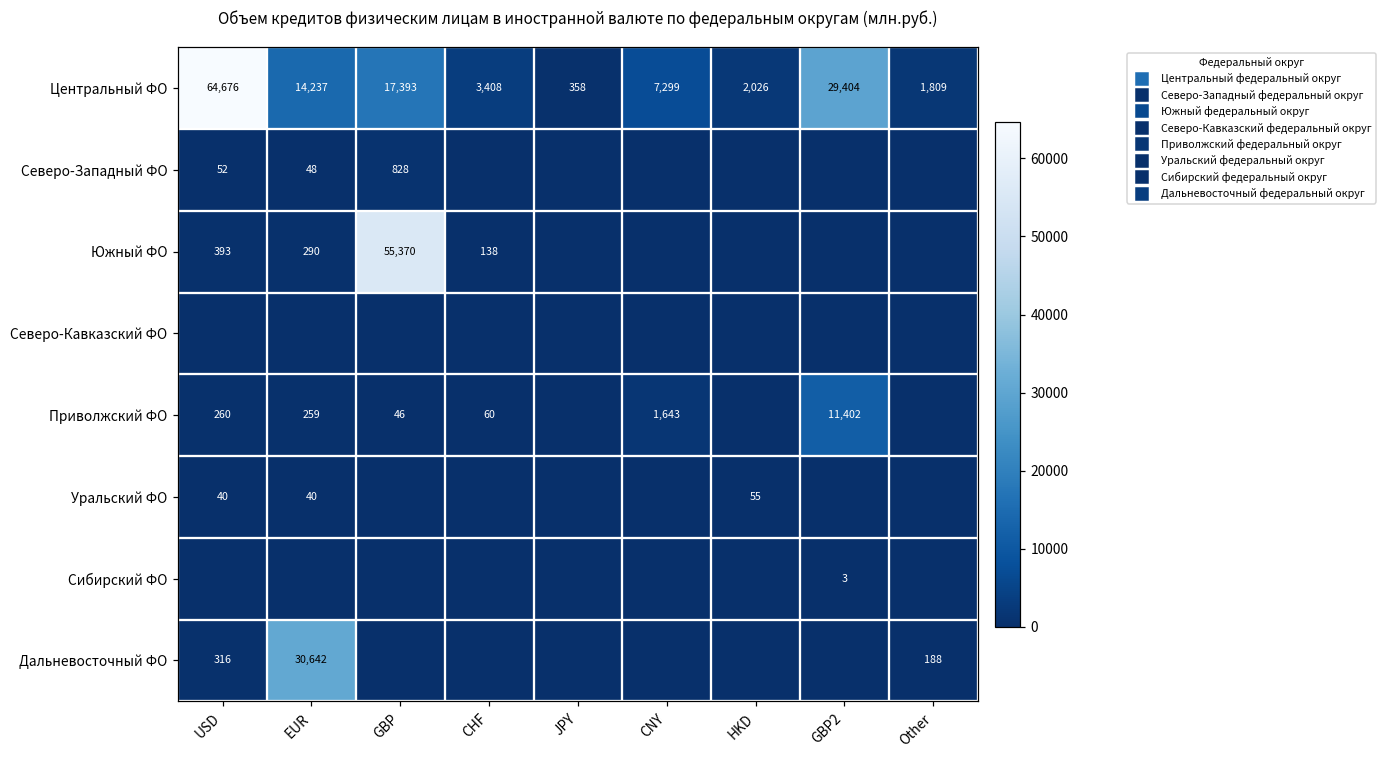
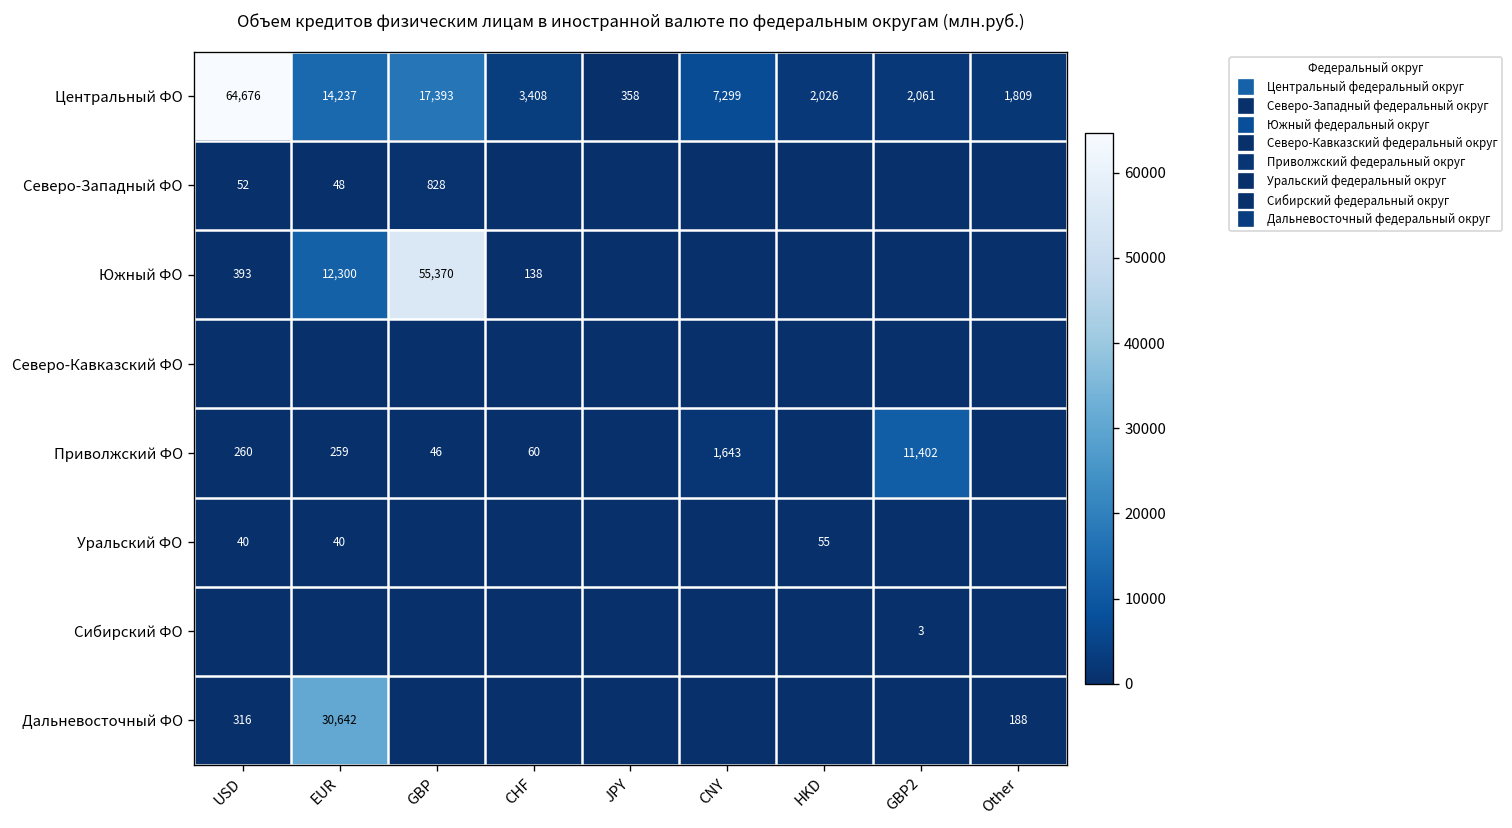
  {
    "Центральный ФО": {
      "USD": "64,676",
      "EUR": "14,237",
      "GBP": "17,393",
      "CHF": "3,408",
      "JPY": "358",
      "CNY": "7,299",
      "HKD": "2,026",
-     "GBP2": "29,404",
+     "GBP2": "2,061",
      "Other": "1,809"
    },
    "Северо-Западный ФО": {
      "USD": "52",
      "EUR": "48",
      "GBP": "828"
    },
    "Южный ФО": {
      "USD": "393",
-     "EUR": "290",
+     "EUR": "12,300",
      "GBP": "55,370",
      "CHF": "138"
    },
    "Приволжский ФО": {
      "USD": "260",
      "EUR": "259",
      "GBP": "46",
      "CHF": "60",
      "CNY": "1,643",
      "GBP2": "11,402"
    },
    "Уральский ФО": {
      "USD": "40",
      "EUR": "40",
      "HKD": "55"
    },
    "Сибирский ФО": {
      "GBP2": "3"
    },
    "Дальневосточный ФО": {
      "USD": "316",
      "EUR": "30,642",
      "Other": "188"
    }
  }
